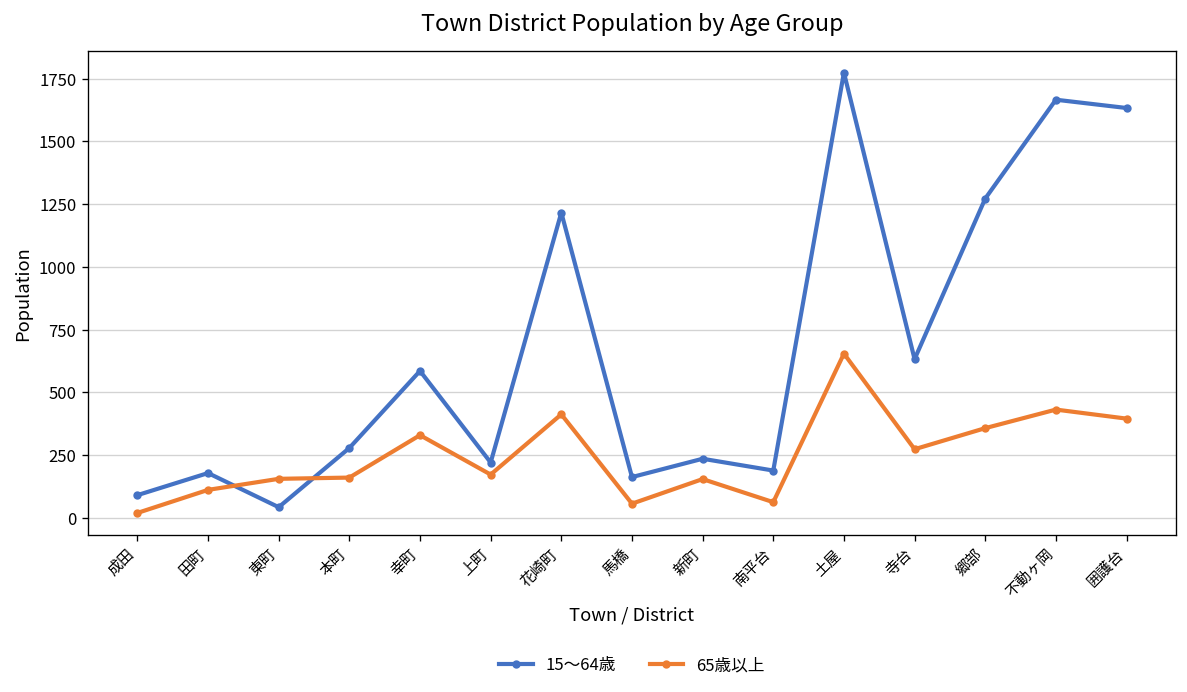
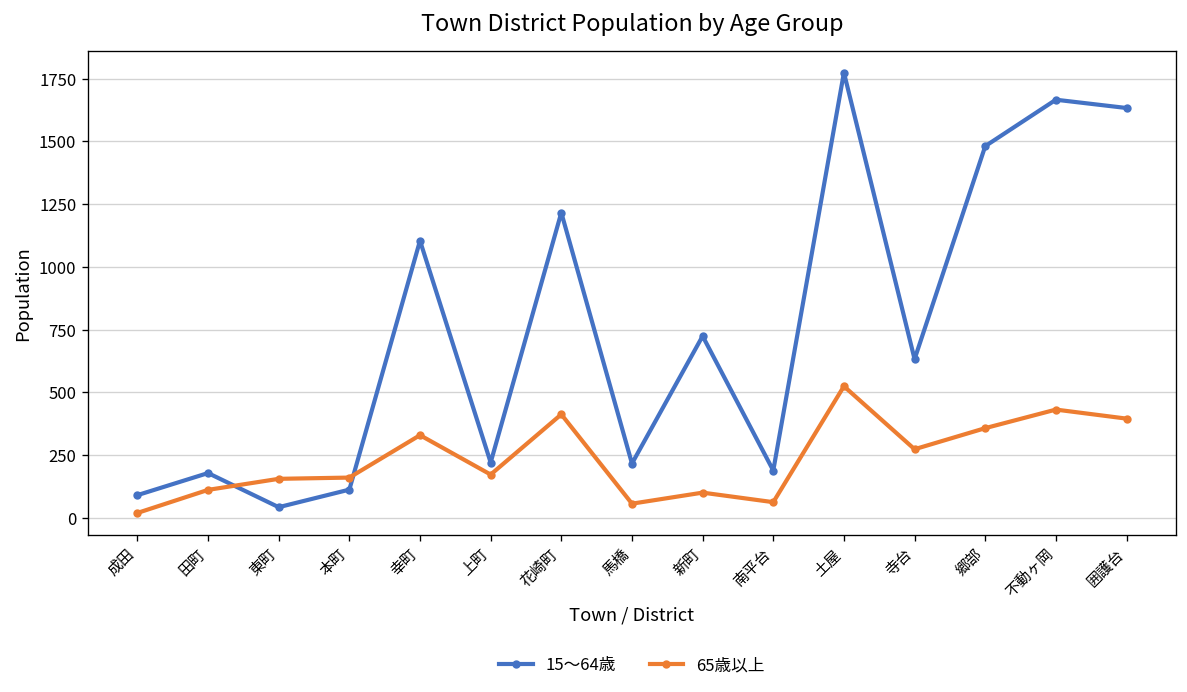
  {
    "15〜64歳": {
      "成田": 90,
      "田町": 180,
      "東町": 40,
-     "本町": 280,
-     "幸町": 590,
+     "本町": 110,
+     "幸町": 1100,
      "上町": 220,
      "花崎町": 1220,
-     "馬橋": 160,
-     "新町": 240,
+     "馬橋": 220,
+     "新町": 720,
      "南平台": 190,
      "土屋": 1770,
      "寺台": 630,
-     "郷部": 1270,
+     "郷部": 1480,
      "不動ヶ岡": 1670,
      "囲護台": 1630
    },
    "65歳以上": {
      "成田": 20,
      "田町": 110,
      "東町": 160,
      "本町": 160,
      "幸町": 330,
      "上町": 170,
      "花崎町": 410,
      "馬橋": 60,
-     "新町": 150,
+     "新町": 100,
      "南平台": 60,
-     "土屋": 650,
+     "土屋": 520,
      "寺台": 270,
      "郷部": 360,
      "不動ヶ岡": 430,
      "囲護台": 400
    }
  }
